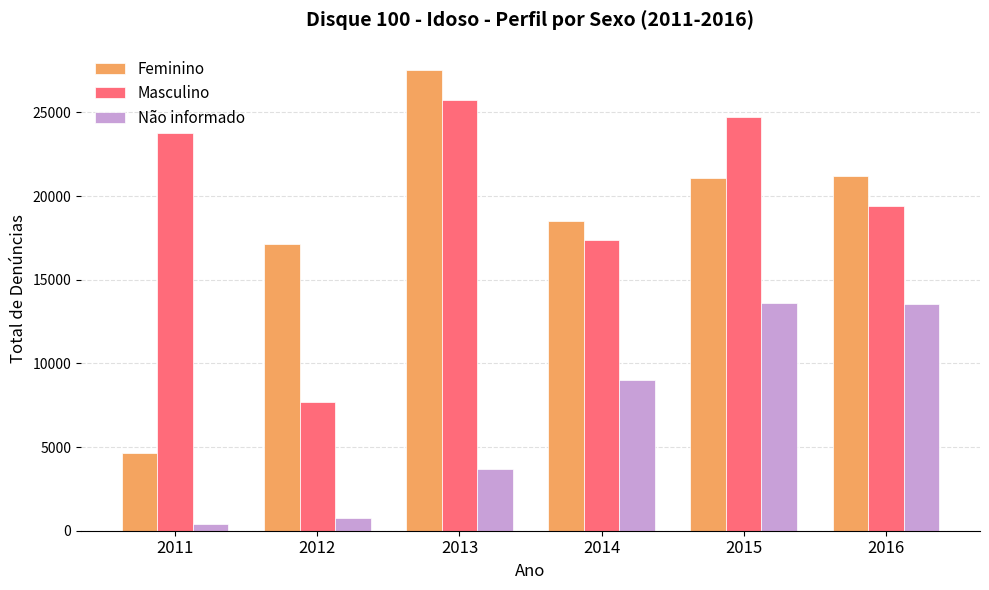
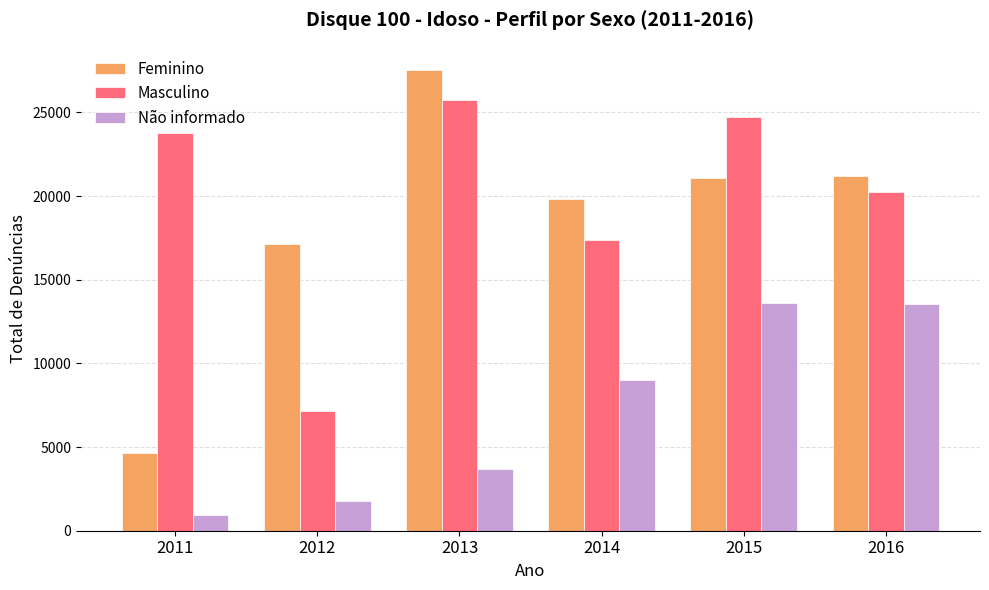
  {
    "Feminino": {
      "2011": 4600,
      "2012": 17100,
      "2013": 27500,
-     "2014": 18500,
+     "2014": 19800,
      "2015": 21100,
      "2016": 21200
    },
    "Masculino": {
      "2011": 23700,
-     "2012": 7700,
+     "2012": 7200,
      "2013": 25800,
      "2014": 17400,
      "2015": 24700,
-     "2016": 19400
+     "2016": 20300
    },
    "Não informado": {
-     "2011": 400,
-     "2012": 800,
+     "2011": 900,
+     "2012": 1800,
      "2013": 3700,
      "2014": 9000,
      "2015": 13600,
      "2016": 13600
    }
  }
